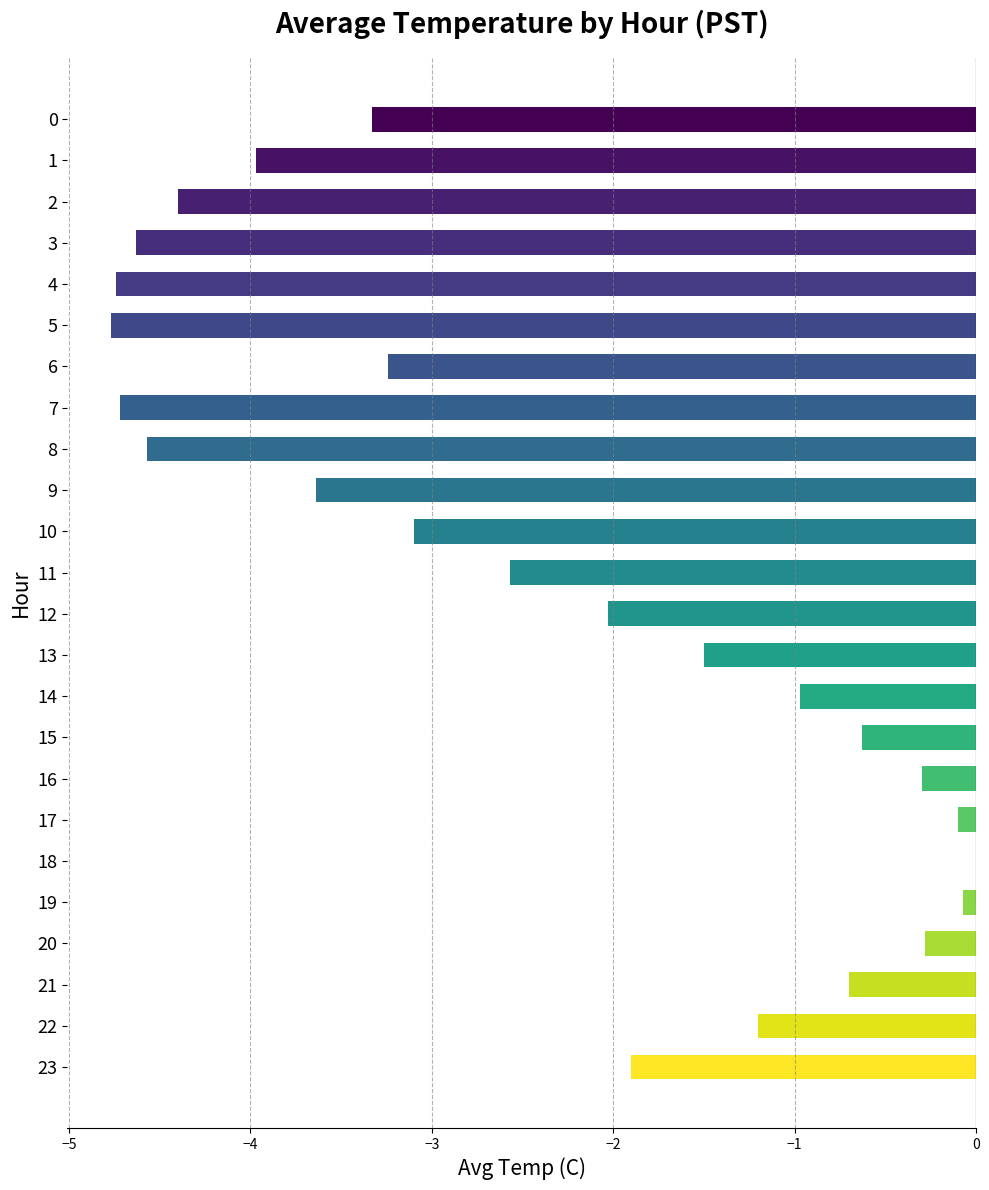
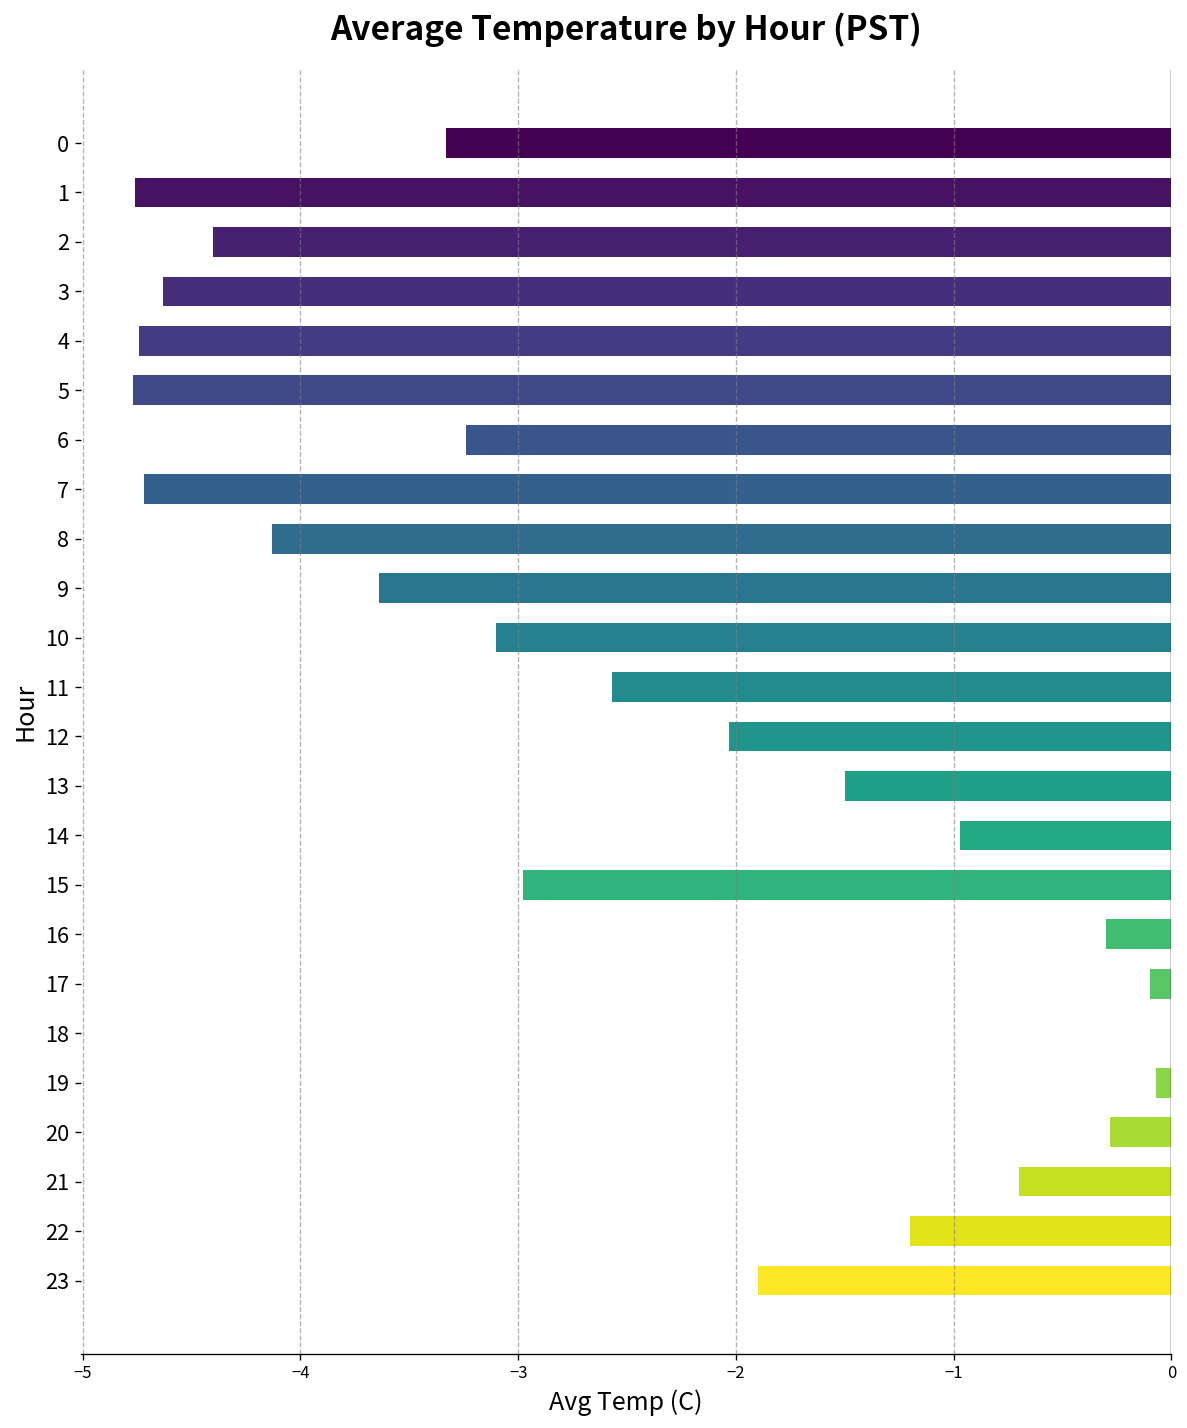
  {
    "0": -3.33,
-   "1": -3.97,
+   "1": -4.76,
    "2": -4.40,
    "3": -4.63,
    "4": -4.74,
    "5": -4.77,
    "6": -3.24,
    "7": -4.72,
-   "8": -4.57,
+   "8": -4.13,
    "9": -3.64,
    "10": -3.10,
    "11": -2.57,
    "12": -2.03,
    "13": -1.50,
    "14": -0.97,
-   "15": -0.63,
+   "15": -2.98,
    "16": -0.30,
    "17": -0.10,
    "18": 0.00,
    "19": -0.07,
    "20": -0.28,
    "21": -0.70,
    "22": -1.20,
    "23": -1.90
  }
